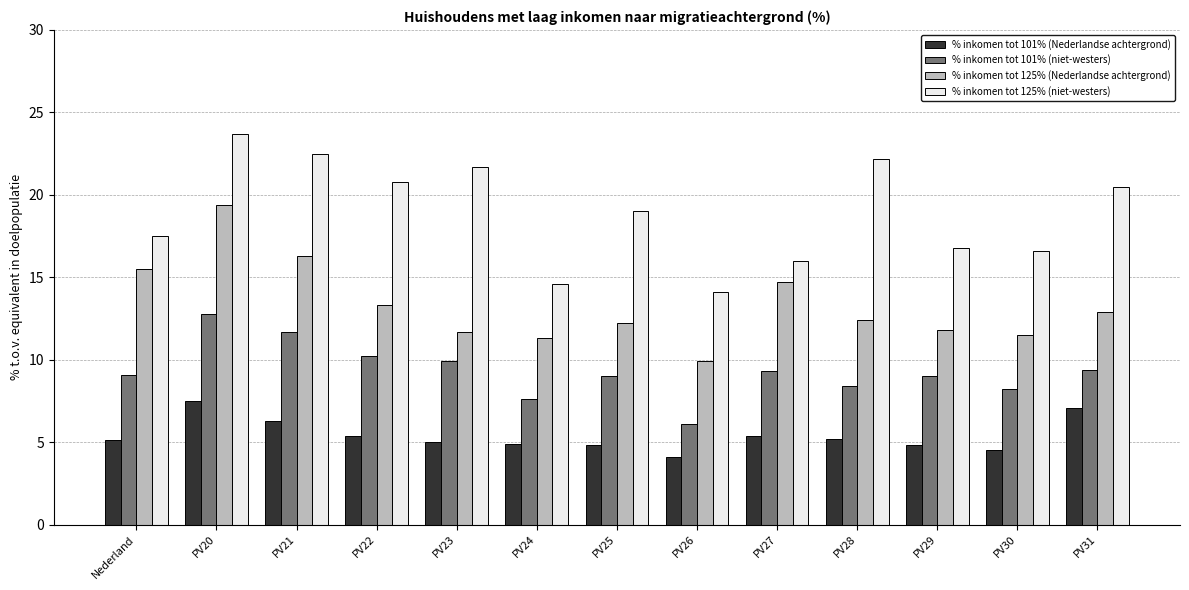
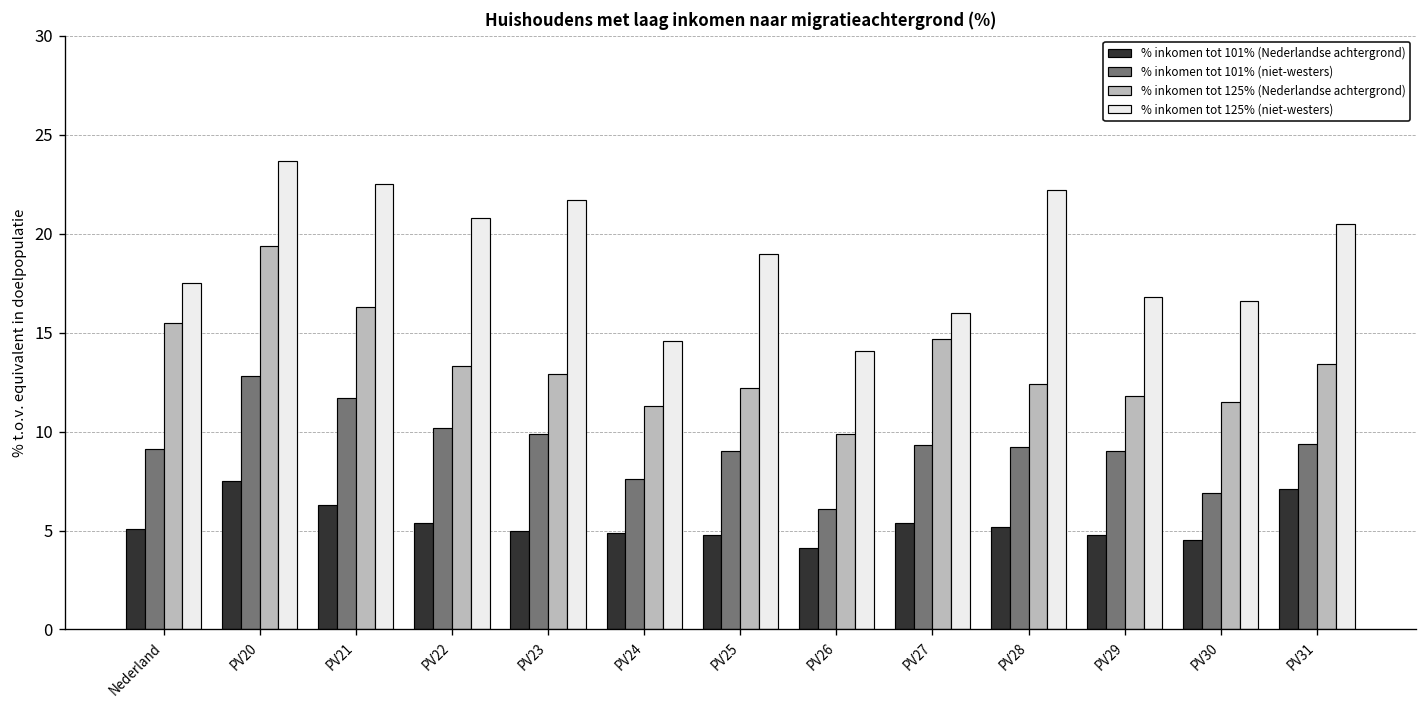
  {
    "% inkomen tot 101% (Nederlandse achtergrond)": {
      "Nederland": 5.1,
      "PV20": 7.5,
      "PV21": 6.3,
      "PV22": 5.4,
      "PV23": 5.0,
      "PV24": 4.9,
      "PV25": 4.8,
      "PV26": 4.1,
      "PV27": 5.4,
      "PV28": 5.2,
      "PV29": 4.8,
      "PV30": 4.5,
      "PV31": 7.1
    },
    "% inkomen tot 101% (niet-westers)": {
      "Nederland": 9.1,
      "PV20": 12.8,
      "PV21": 11.7,
      "PV22": 10.2,
      "PV23": 9.9,
      "PV24": 7.6,
      "PV25": 9.0,
      "PV26": 6.1,
      "PV27": 9.3,
-     "PV28": 8.4,
+     "PV28": 9.2,
      "PV29": 9.0,
-     "PV30": 8.2,
+     "PV30": 6.9,
      "PV31": 9.4
    },
    "% inkomen tot 125% (Nederlandse achtergrond)": {
      "Nederland": 15.5,
      "PV20": 19.4,
      "PV21": 16.3,
      "PV22": 13.3,
-     "PV23": 11.7,
+     "PV23": 12.9,
      "PV24": 11.3,
      "PV25": 12.2,
      "PV26": 9.9,
      "PV27": 14.7,
      "PV28": 12.4,
      "PV29": 11.8,
      "PV30": 11.5,
-     "PV31": 12.9
+     "PV31": 13.4
    },
    "% inkomen tot 125% (niet-westers)": {
      "Nederland": 17.5,
      "PV20": 23.7,
      "PV21": 22.5,
      "PV22": 20.8,
      "PV23": 21.7,
      "PV24": 14.6,
      "PV25": 19.0,
      "PV26": 14.1,
      "PV27": 16.0,
      "PV28": 22.2,
      "PV29": 16.8,
      "PV30": 16.6,
      "PV31": 20.5
    }
  }
